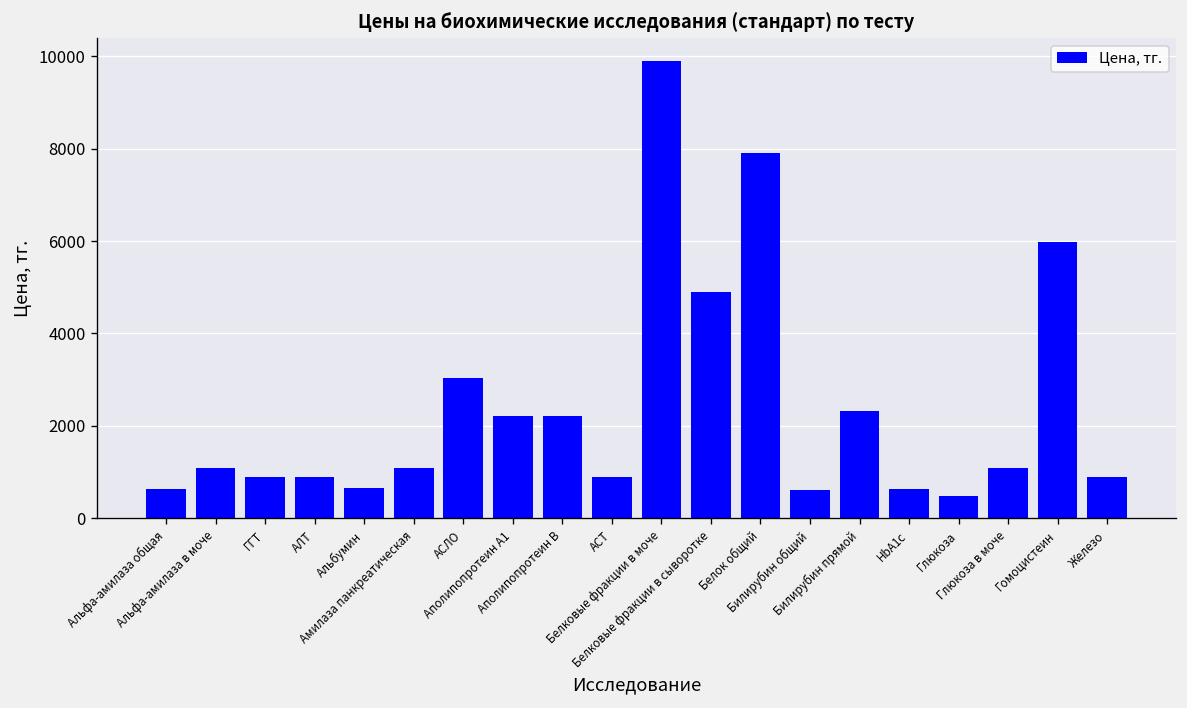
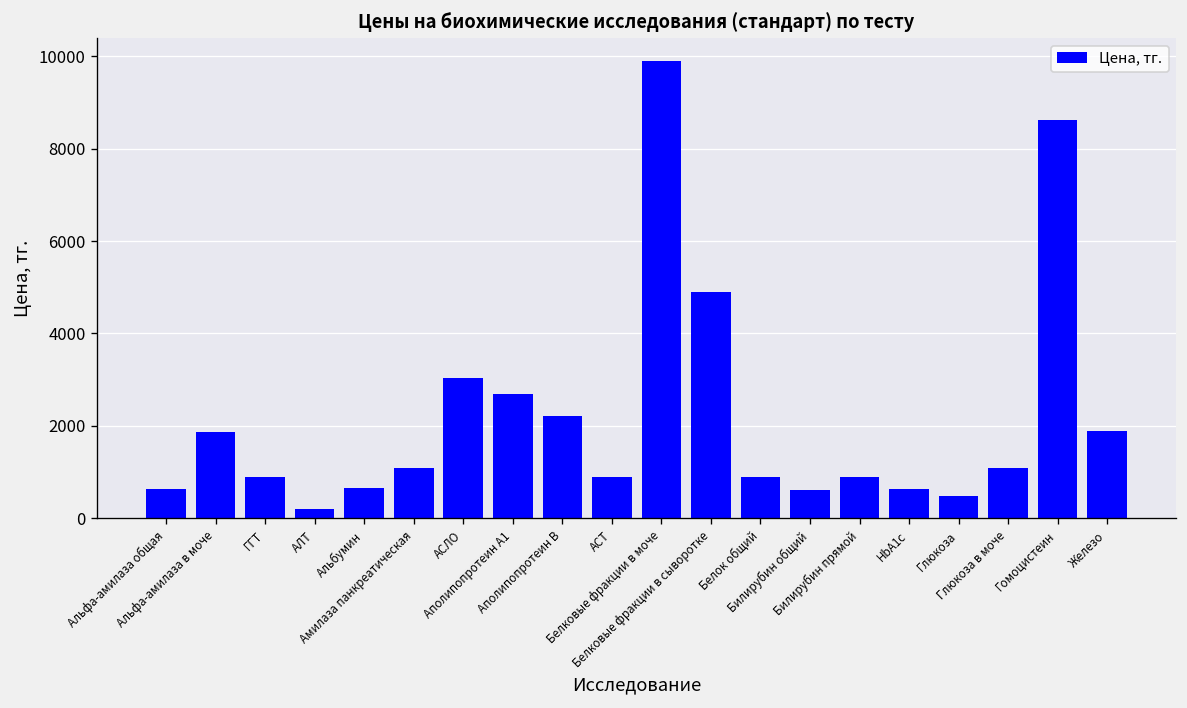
  {
    "Альфа-амилаза общая": 600,
-   "Альфа-амилаза в моче": 1100,
+   "Альфа-амилаза в моче": 1900,
    "ГГТ": 900,
-   "АЛТ": 900,
+   "АЛТ": 200,
    "Альбумин": 600,
    "Амилаза панкреатическая": 1100,
    "АСЛО": 3000,
-   "Аполипопротеин А1": 2200,
+   "Аполипопротеин А1": 2700,
    "Аполипопротеин В": 2200,
    "АСТ": 900,
    "Белковые фракции в моче": 9900,
    "Белковые фракции в сыворотке": 4900,
-   "Белок общий": 7900,
+   "Белок общий": 900,
    "Билирубин общий": 600,
-   "Билирубин прямой": 2300,
+   "Билирубин прямой": 900,
    "HbA1c": 600,
    "Глюкоза": 500,
    "Глюкоза в моче": 1100,
-   "Гомоцистеин": 6000,
-   "Железо": 900
+   "Гомоцистеин": 8600,
+   "Железо": 1900
  }
